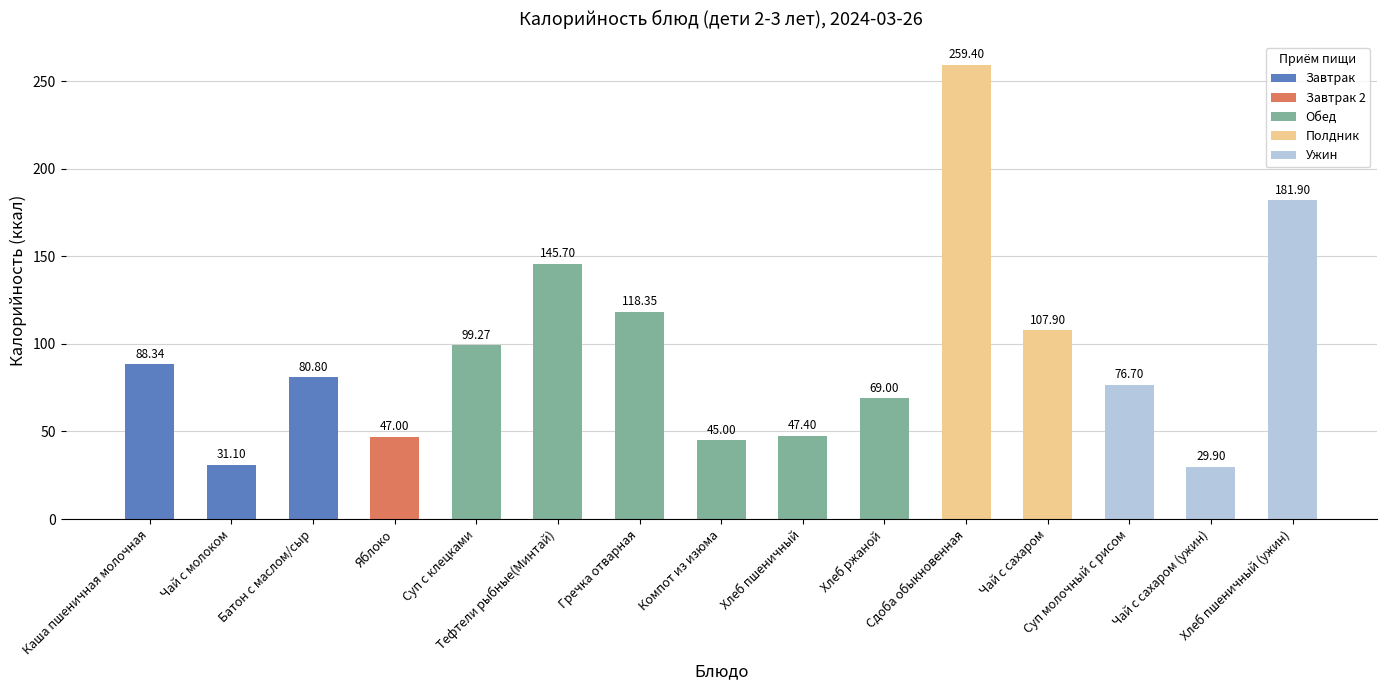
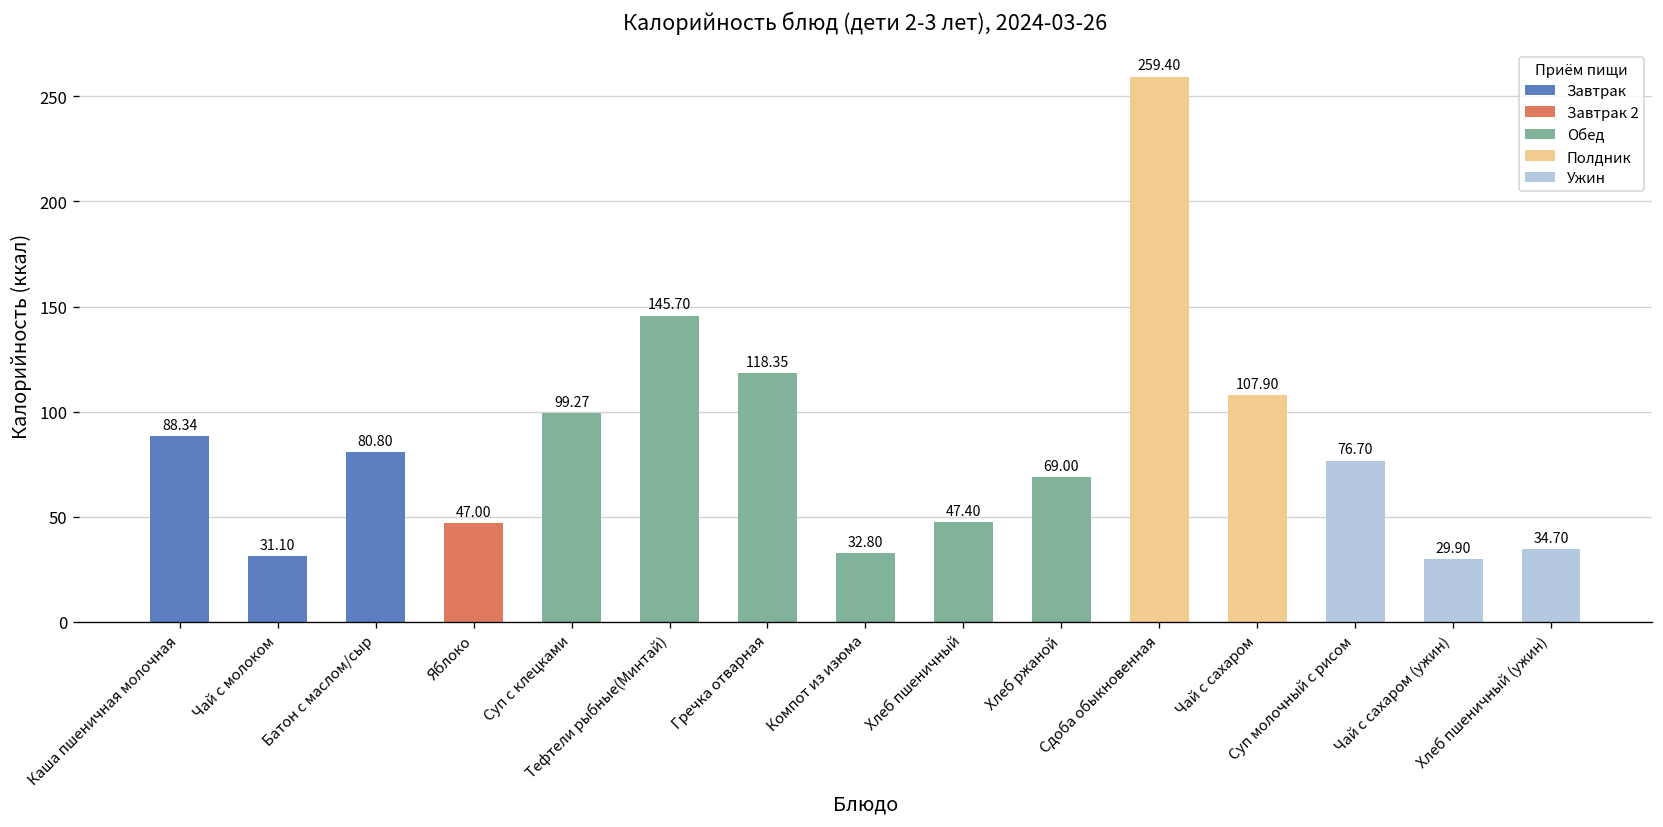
  {
    "Каша пшеничная молочная": 88.34,
    "Чай с молоком": 31.10,
    "Батон с маслом/сыр": 80.80,
    "Яблоко": 47.00,
    "Суп с клецками": 99.27,
    "Тефтели рыбные(Минтай)": 145.70,
    "Гречка отварная": 118.35,
-   "Компот из изюма": 45.00,
+   "Компот из изюма": 32.80,
    "Хлеб пшеничный": 47.40,
    "Хлеб ржаной": 69.00,
    "Сдоба обыкновенная": 259.40,
    "Чай с сахаром": 107.90,
    "Суп молочный с рисом": 76.70,
    "Чай с сахаром (ужин)": 29.90,
-   "Хлеб пшеничный (ужин)": 181.90
+   "Хлеб пшеничный (ужин)": 34.70
  }
